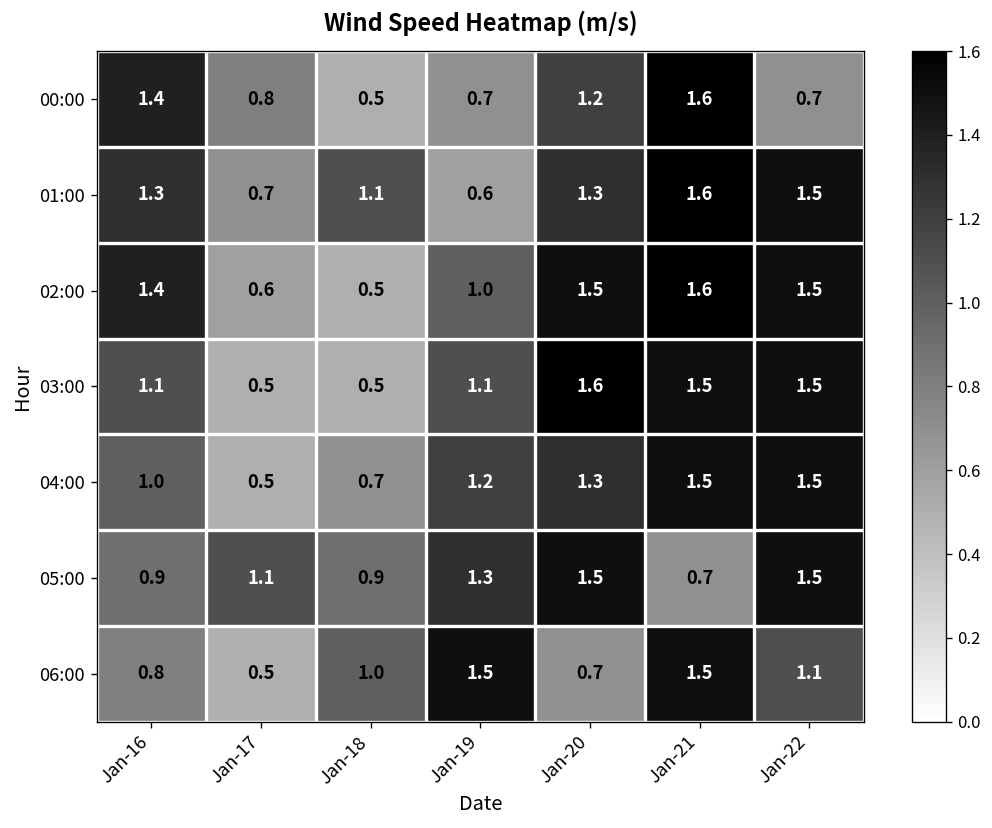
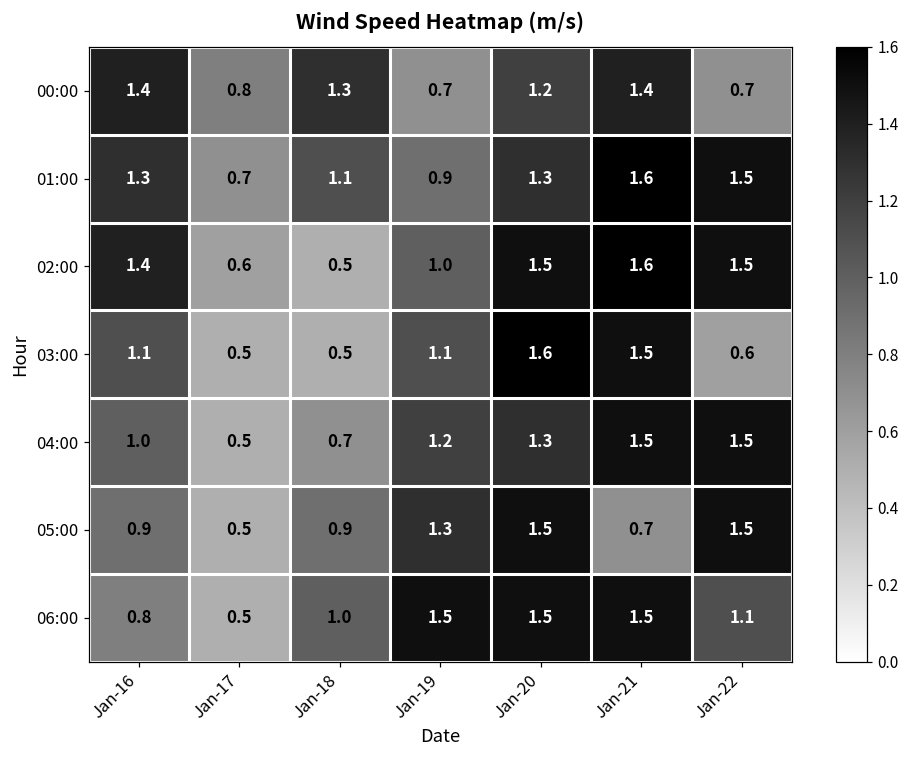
  {
    "00:00": {
      "Jan-16": 1.4,
      "Jan-17": 0.8,
-     "Jan-18": 0.5,
+     "Jan-18": 1.3,
      "Jan-19": 0.7,
      "Jan-20": 1.2,
-     "Jan-21": 1.6,
+     "Jan-21": 1.4,
      "Jan-22": 0.7
    },
    "01:00": {
      "Jan-16": 1.3,
      "Jan-17": 0.7,
      "Jan-18": 1.1,
-     "Jan-19": 0.6,
+     "Jan-19": 0.9,
      "Jan-20": 1.3,
      "Jan-21": 1.6,
      "Jan-22": 1.5
    },
    "02:00": {
      "Jan-16": 1.4,
      "Jan-17": 0.6,
      "Jan-18": 0.5,
      "Jan-19": 1.0,
      "Jan-20": 1.5,
      "Jan-21": 1.6,
      "Jan-22": 1.5
    },
    "03:00": {
      "Jan-16": 1.1,
      "Jan-17": 0.5,
      "Jan-18": 0.5,
      "Jan-19": 1.1,
      "Jan-20": 1.6,
      "Jan-21": 1.5,
-     "Jan-22": 1.5
+     "Jan-22": 0.6
    },
    "04:00": {
      "Jan-16": 1.0,
      "Jan-17": 0.5,
      "Jan-18": 0.7,
      "Jan-19": 1.2,
      "Jan-20": 1.3,
      "Jan-21": 1.5,
      "Jan-22": 1.5
    },
    "05:00": {
      "Jan-16": 0.9,
-     "Jan-17": 1.1,
+     "Jan-17": 0.5,
      "Jan-18": 0.9,
      "Jan-19": 1.3,
      "Jan-20": 1.5,
      "Jan-21": 0.7,
      "Jan-22": 1.5
    },
    "06:00": {
      "Jan-16": 0.8,
      "Jan-17": 0.5,
      "Jan-18": 1.0,
      "Jan-19": 1.5,
-     "Jan-20": 0.7,
+     "Jan-20": 1.5,
      "Jan-21": 1.5,
      "Jan-22": 1.1
    }
  }
